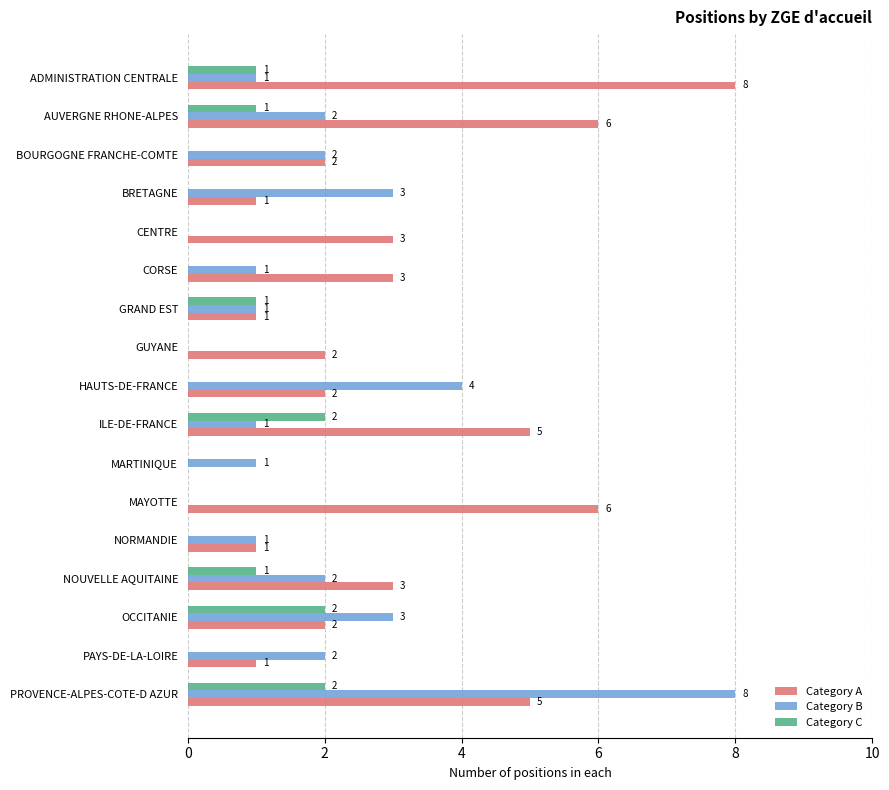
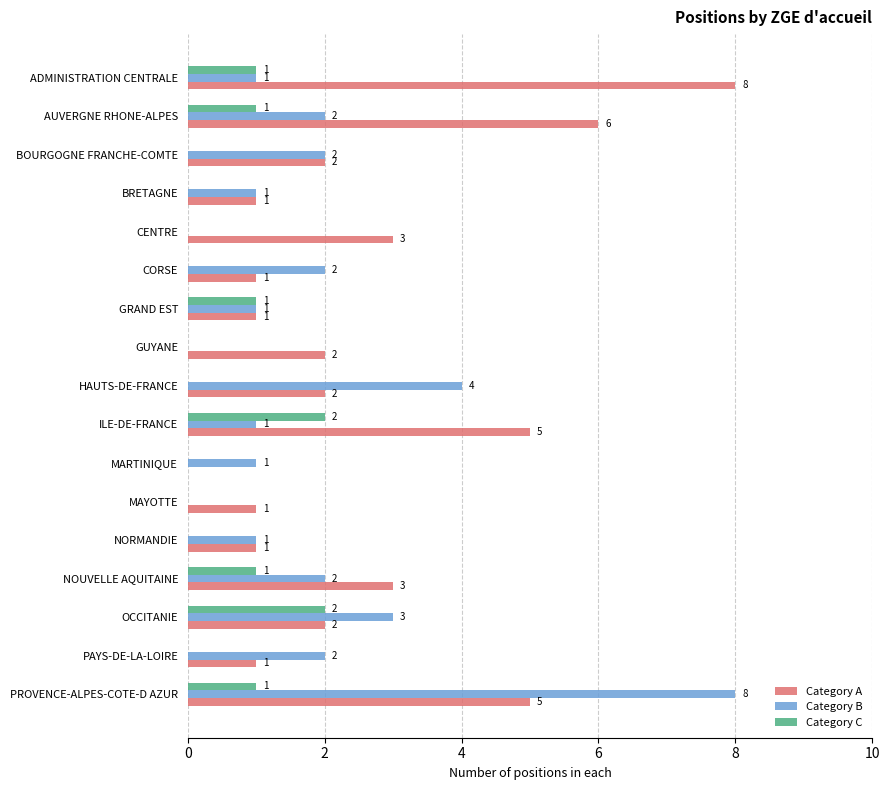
  {
    "Category A": {
      "ADMINISTRATION CENTRALE": 8,
      "AUVERGNE RHONE-ALPES": 6,
      "BRETAGNE": 1,
      "CENTRE": 3,
-     "CORSE": 3,
+     "CORSE": 1,
      "GUYANE": 2,
      "HAUTS-DE-FRANCE": 2,
      "ILE-DE-FRANCE": 5,
-     "MAYOTTE": 6,
+     "MAYOTTE": 1,
      "NOUVELLE AQUITAINE": 3,
      "OCCITANIE": 2,
      "PAYS-DE-LA-LOIRE": 1,
      "PROVENCE-ALPES-COTE-D AZUR": 5
    },
    "Category B": {
      "AUVERGNE RHONE-ALPES": 2,
-     "BRETAGNE": 3,
-     "CORSE": 1,
+     "BRETAGNE": 1,
+     "CORSE": 2,
      "HAUTS-DE-FRANCE": 4,
      "ILE-DE-FRANCE": 1,
      "MARTINIQUE": 1,
      "NOUVELLE AQUITAINE": 2,
      "OCCITANIE": 3,
      "PAYS-DE-LA-LOIRE": 2,
      "PROVENCE-ALPES-COTE-D AZUR": 8
    },
    "Category C": {
      "AUVERGNE RHONE-ALPES": 1,
      "ILE-DE-FRANCE": 2,
      "NOUVELLE AQUITAINE": 1,
      "OCCITANIE": 2,
-     "PROVENCE-ALPES-COTE-D AZUR": 2
+     "PROVENCE-ALPES-COTE-D AZUR": 1
    }
  }
